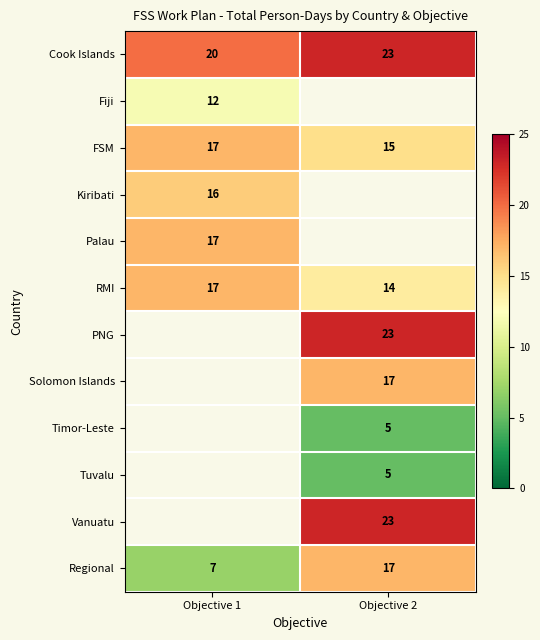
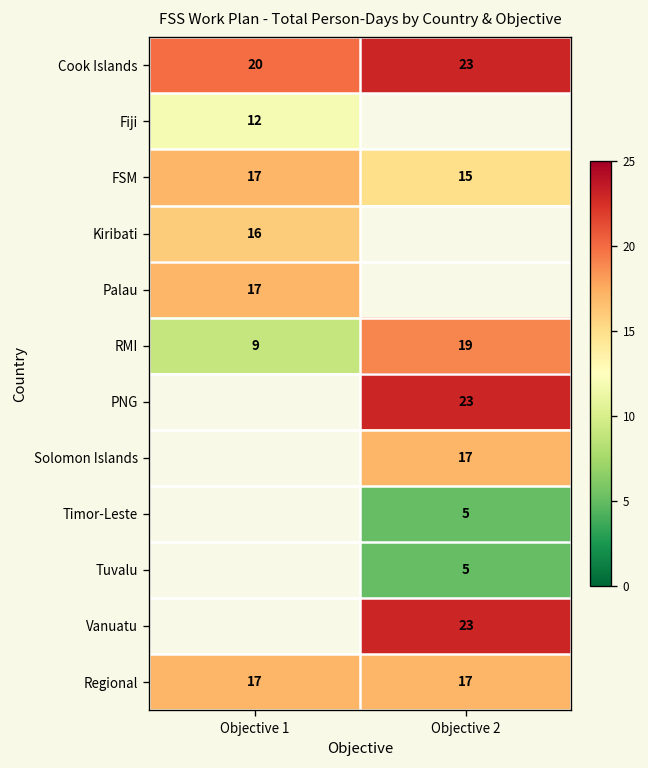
  {
    "Cook Islands": {
      "Objective 1": 20,
      "Objective 2": 23
    },
    "Fiji": {
      "Objective 1": 12
    },
    "FSM": {
      "Objective 1": 17,
      "Objective 2": 15
    },
    "Kiribati": {
      "Objective 1": 16
    },
    "Palau": {
      "Objective 1": 17
    },
    "RMI": {
-     "Objective 1": 17,
-     "Objective 2": 14
+     "Objective 1": 9,
+     "Objective 2": 19
    },
    "PNG": {
      "Objective 2": 23
    },
    "Solomon Islands": {
      "Objective 2": 17
    },
    "Timor-Leste": {
      "Objective 2": 5
    },
    "Tuvalu": {
      "Objective 2": 5
    },
    "Vanuatu": {
      "Objective 2": 23
    },
    "Regional": {
-     "Objective 1": 7,
+     "Objective 1": 17,
      "Objective 2": 17
    }
  }
